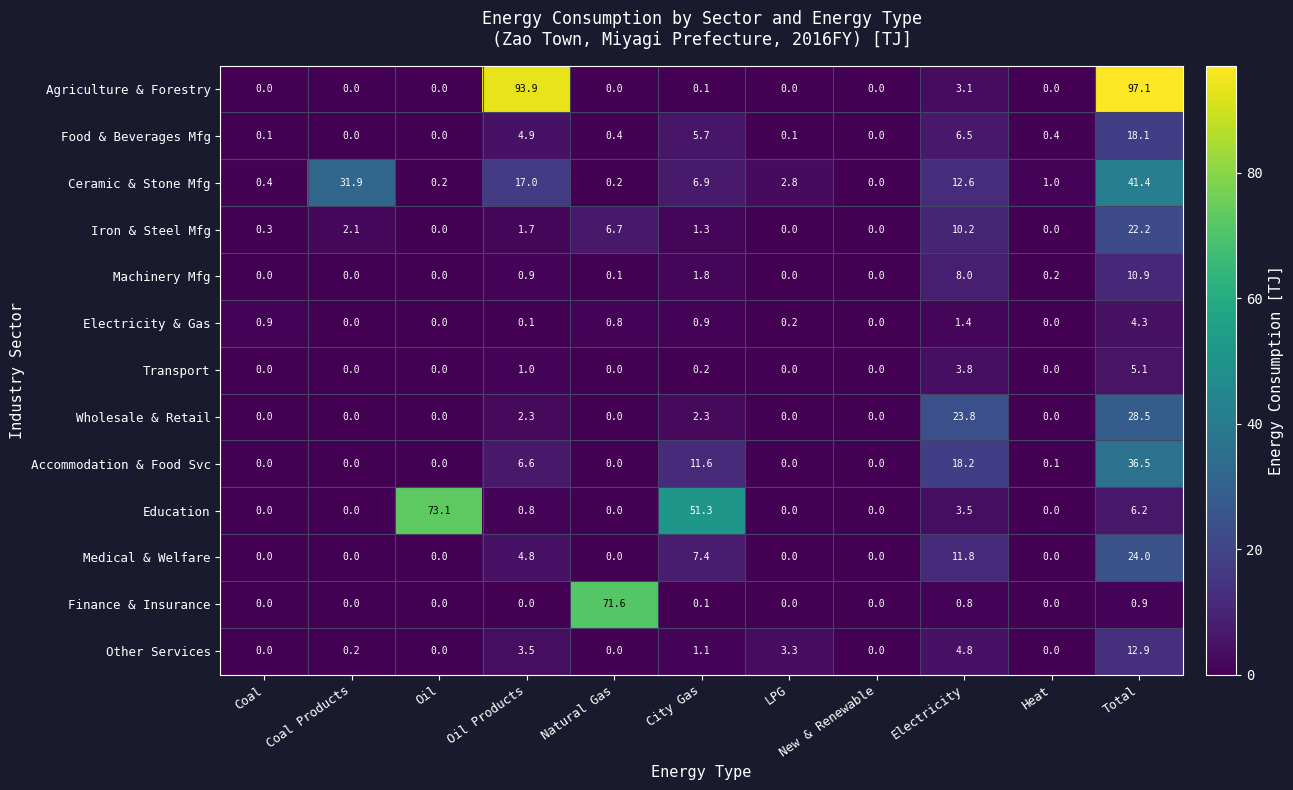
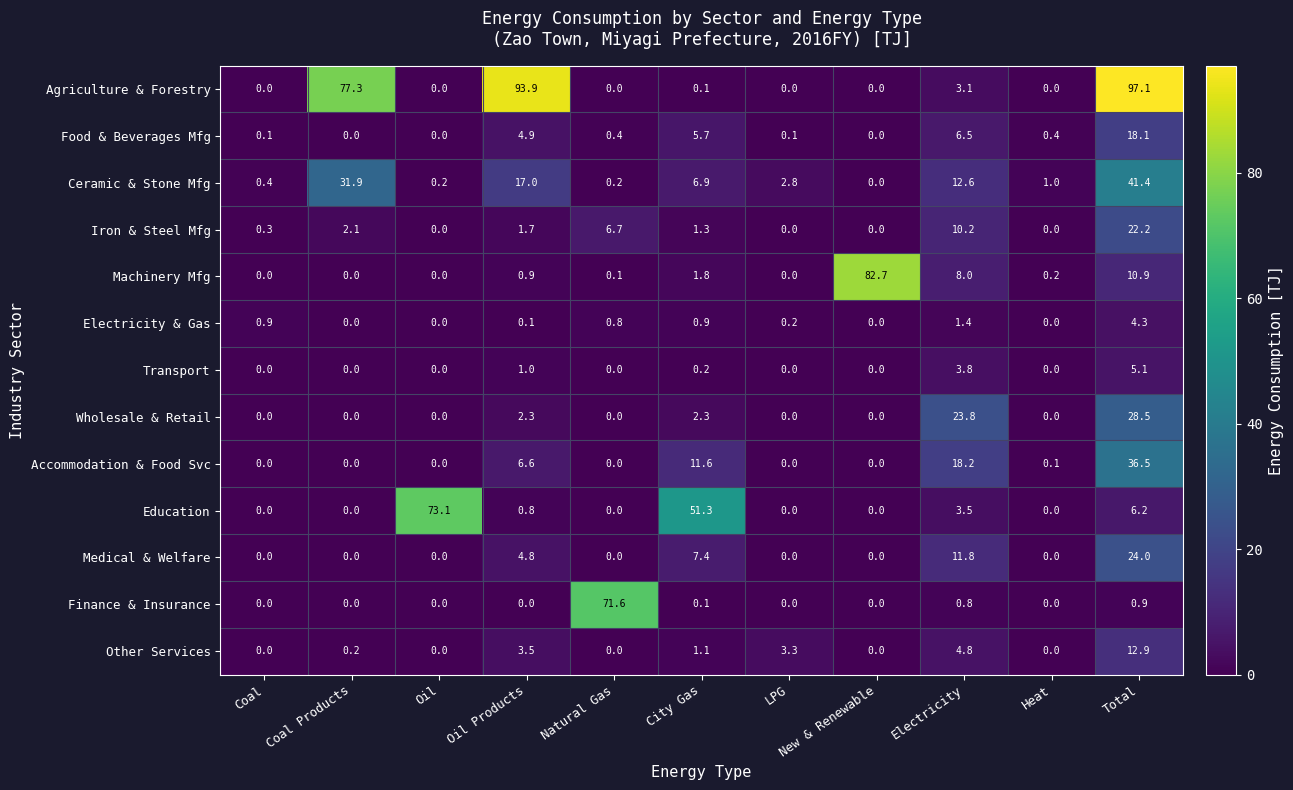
  {
    "Agriculture & Forestry": {
      "Coal": 0.0,
-     "Coal Products": 0.0,
+     "Coal Products": 77.3,
      "Oil": 0.0,
      "Oil Products": 93.9,
      "Natural Gas": 0.0,
      "City Gas": 0.1,
      "LPG": 0.0,
      "New & Renewable": 0.0,
      "Electricity": 3.1,
      "Heat": 0.0,
      "Total": 97.1
    },
    "Food & Beverages Mfg": {
      "Coal": 0.1,
      "Coal Products": 0.0,
      "Oil": 0.0,
      "Oil Products": 4.9,
      "Natural Gas": 0.4,
      "City Gas": 5.7,
      "LPG": 0.1,
      "New & Renewable": 0.0,
      "Electricity": 6.5,
      "Heat": 0.4,
      "Total": 18.1
    },
    "Ceramic & Stone Mfg": {
      "Coal": 0.4,
      "Coal Products": 31.9,
      "Oil": 0.2,
      "Oil Products": 17.0,
      "Natural Gas": 0.2,
      "City Gas": 6.9,
      "LPG": 2.8,
      "New & Renewable": 0.0,
      "Electricity": 12.6,
      "Heat": 1.0,
      "Total": 41.4
    },
    "Iron & Steel Mfg": {
      "Coal": 0.3,
      "Coal Products": 2.1,
      "Oil": 0.0,
      "Oil Products": 1.7,
      "Natural Gas": 6.7,
      "City Gas": 1.3,
      "LPG": 0.0,
      "New & Renewable": 0.0,
      "Electricity": 10.2,
      "Heat": 0.0,
      "Total": 22.2
    },
    "Machinery Mfg": {
      "Coal": 0.0,
      "Coal Products": 0.0,
      "Oil": 0.0,
      "Oil Products": 0.9,
      "Natural Gas": 0.1,
      "City Gas": 1.8,
      "LPG": 0.0,
-     "New & Renewable": 0.0,
+     "New & Renewable": 82.7,
      "Electricity": 8.0,
      "Heat": 0.2,
      "Total": 10.9
    },
    "Electricity & Gas": {
      "Coal": 0.9,
      "Coal Products": 0.0,
      "Oil": 0.0,
      "Oil Products": 0.1,
      "Natural Gas": 0.8,
      "City Gas": 0.9,
      "LPG": 0.2,
      "New & Renewable": 0.0,
      "Electricity": 1.4,
      "Heat": 0.0,
      "Total": 4.3
    },
    "Transport": {
      "Coal": 0.0,
      "Coal Products": 0.0,
      "Oil": 0.0,
      "Oil Products": 1.0,
      "Natural Gas": 0.0,
      "City Gas": 0.2,
      "LPG": 0.0,
      "New & Renewable": 0.0,
      "Electricity": 3.8,
      "Heat": 0.0,
      "Total": 5.1
    },
    "Wholesale & Retail": {
      "Coal": 0.0,
      "Coal Products": 0.0,
      "Oil": 0.0,
      "Oil Products": 2.3,
      "Natural Gas": 0.0,
      "City Gas": 2.3,
      "LPG": 0.0,
      "New & Renewable": 0.0,
      "Electricity": 23.8,
      "Heat": 0.0,
      "Total": 28.5
    },
    "Accommodation & Food Svc": {
      "Coal": 0.0,
      "Coal Products": 0.0,
      "Oil": 0.0,
      "Oil Products": 6.6,
      "Natural Gas": 0.0,
      "City Gas": 11.6,
      "LPG": 0.0,
      "New & Renewable": 0.0,
      "Electricity": 18.2,
      "Heat": 0.1,
      "Total": 36.5
    },
    "Education": {
      "Coal": 0.0,
      "Coal Products": 0.0,
      "Oil": 73.1,
      "Oil Products": 0.8,
      "Natural Gas": 0.0,
      "City Gas": 51.3,
      "LPG": 0.0,
      "New & Renewable": 0.0,
      "Electricity": 3.5,
      "Heat": 0.0,
      "Total": 6.2
    },
    "Medical & Welfare": {
      "Coal": 0.0,
      "Coal Products": 0.0,
      "Oil": 0.0,
      "Oil Products": 4.8,
      "Natural Gas": 0.0,
      "City Gas": 7.4,
      "LPG": 0.0,
      "New & Renewable": 0.0,
      "Electricity": 11.8,
      "Heat": 0.0,
      "Total": 24.0
    },
    "Finance & Insurance": {
      "Coal": 0.0,
      "Coal Products": 0.0,
      "Oil": 0.0,
      "Oil Products": 0.0,
      "Natural Gas": 71.6,
      "City Gas": 0.1,
      "LPG": 0.0,
      "New & Renewable": 0.0,
      "Electricity": 0.8,
      "Heat": 0.0,
      "Total": 0.9
    },
    "Other Services": {
      "Coal": 0.0,
      "Coal Products": 0.2,
      "Oil": 0.0,
      "Oil Products": 3.5,
      "Natural Gas": 0.0,
      "City Gas": 1.1,
      "LPG": 3.3,
      "New & Renewable": 0.0,
      "Electricity": 4.8,
      "Heat": 0.0,
      "Total": 12.9
    }
  }
